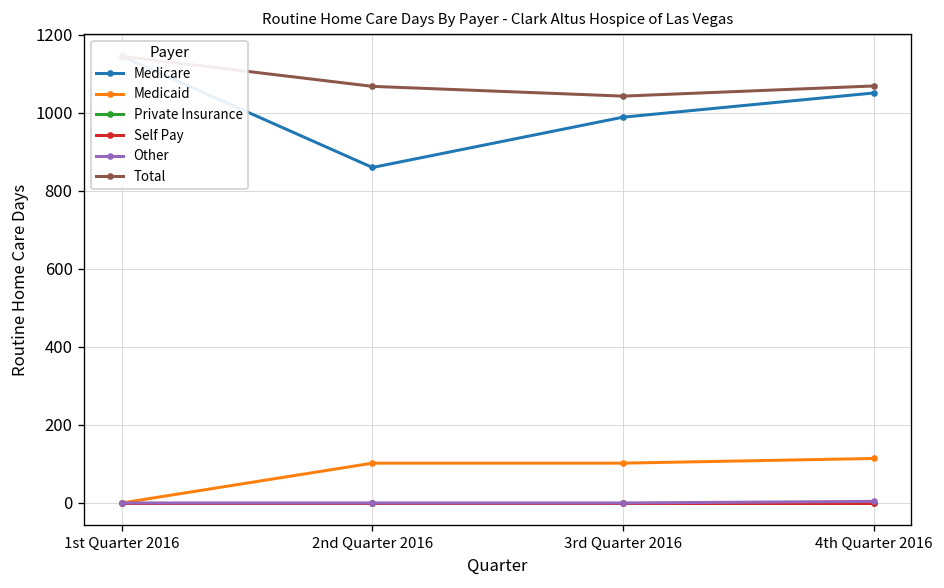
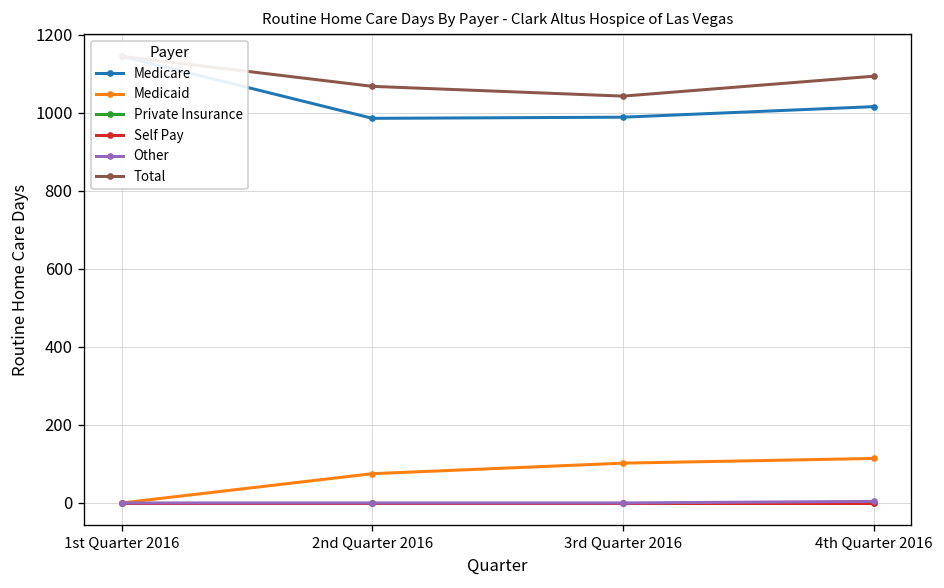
  {
    "Medicare": {
-     "2nd Quarter 2016": 860,
+     "2nd Quarter 2016": 990,
      "3rd Quarter 2016": 990,
-     "4th Quarter 2016": 1050
+     "4th Quarter 2016": 1020
    },
    "Medicaid": {
-     "2nd Quarter 2016": 100,
+     "2nd Quarter 2016": 80,
      "3rd Quarter 2016": 100,
      "4th Quarter 2016": 110
    },
    "Total": {
      "2nd Quarter 2016": 1070,
      "3rd Quarter 2016": 1040,
-     "4th Quarter 2016": 1070
+     "4th Quarter 2016": 1090
    }
  }
